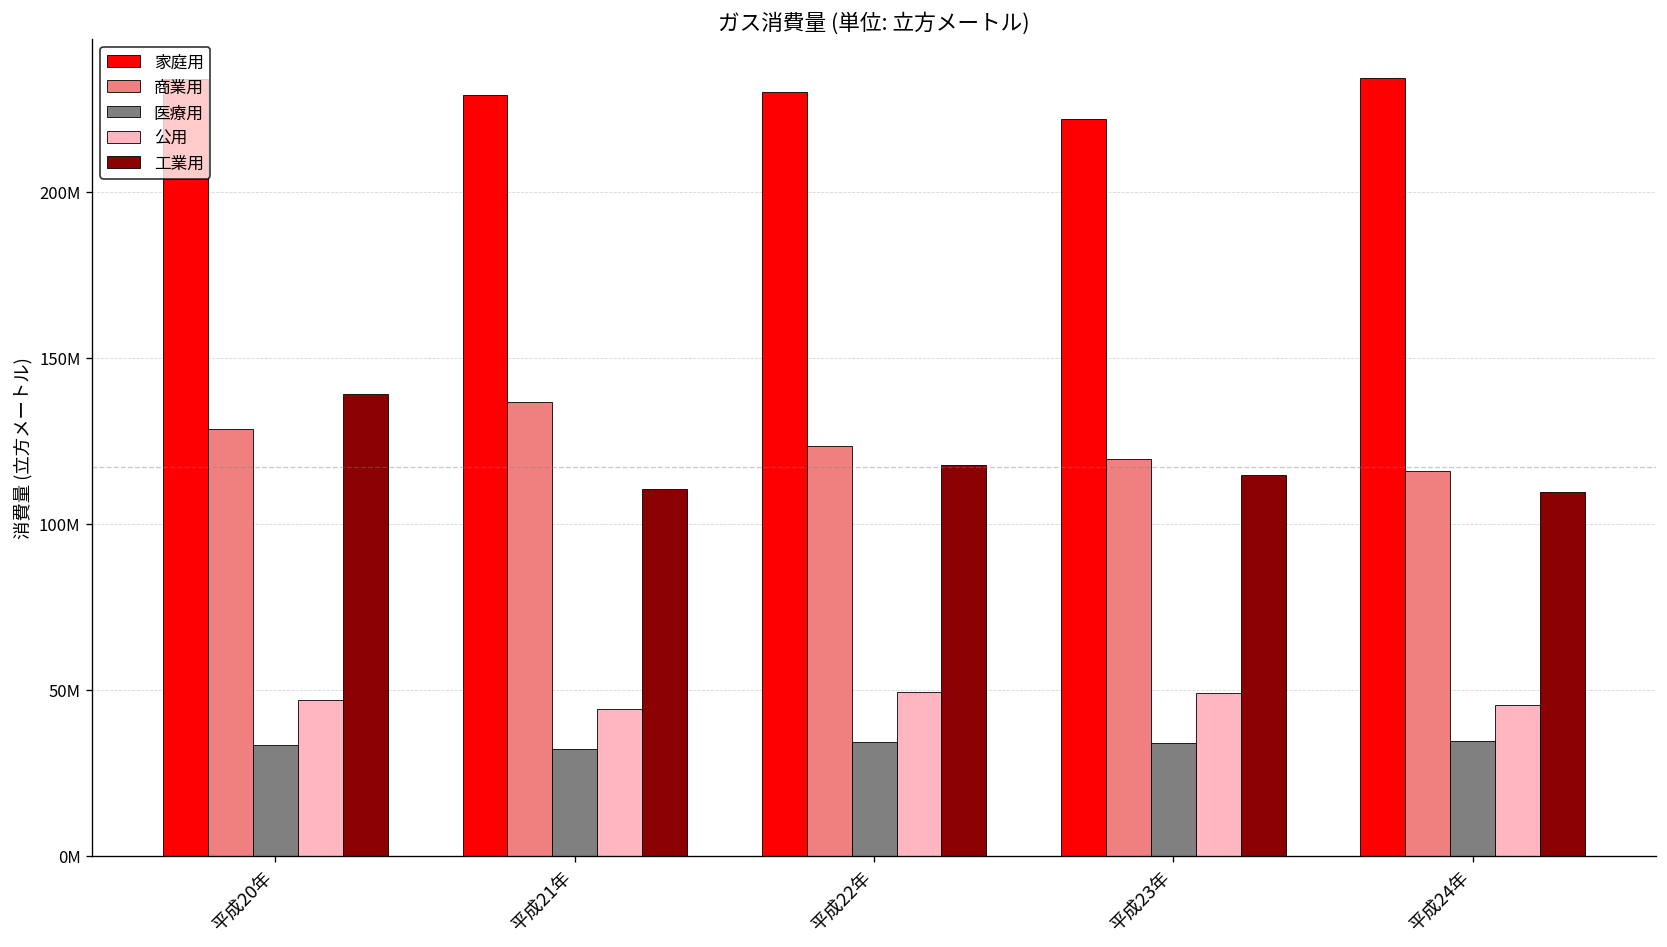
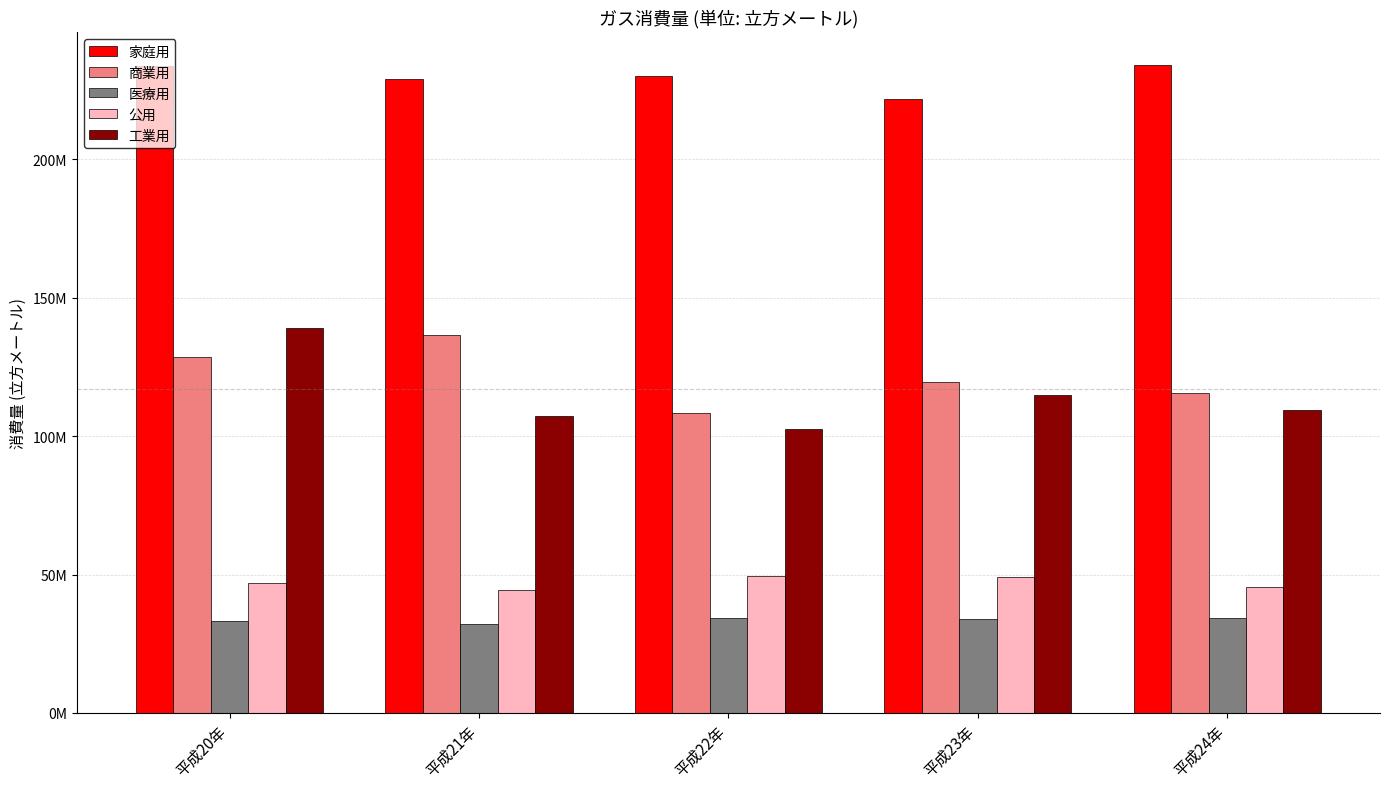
  {
    "家庭用": {
      "平成21年": 229000000,
      "平成22年": 230000000,
      "平成23年": 222000000,
      "平成24年": 234000000
    },
    "商業用": {
      "平成20年": 128000000,
      "平成21年": 137000000,
-     "平成22年": 123000000,
+     "平成22年": 108000000,
      "平成23年": 120000000,
      "平成24年": 116000000
    },
    "医療用": {
      "平成20年": 33000000,
      "平成21年": 32000000,
      "平成22年": 34000000,
      "平成23年": 34000000,
      "平成24年": 34000000
    },
    "公用": {
      "平成20年": 47000000,
      "平成21年": 44000000,
      "平成22年": 49000000,
      "平成23年": 49000000,
      "平成24年": 45000000
    },
    "工業用": {
      "平成20年": 139000000,
-     "平成21年": 110000000,
-     "平成22年": 118000000,
+     "平成21年": 107000000,
+     "平成22年": 103000000,
      "平成23年": 115000000,
      "平成24年": 109000000
    }
  }
